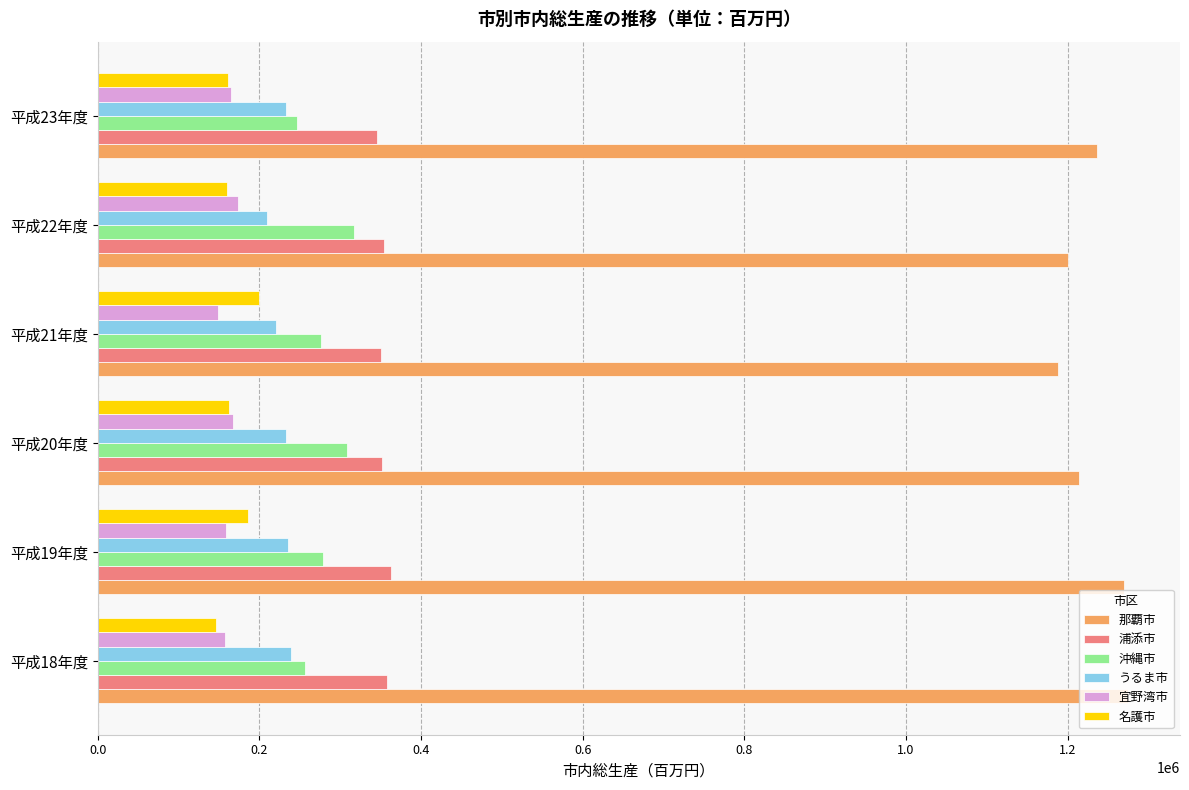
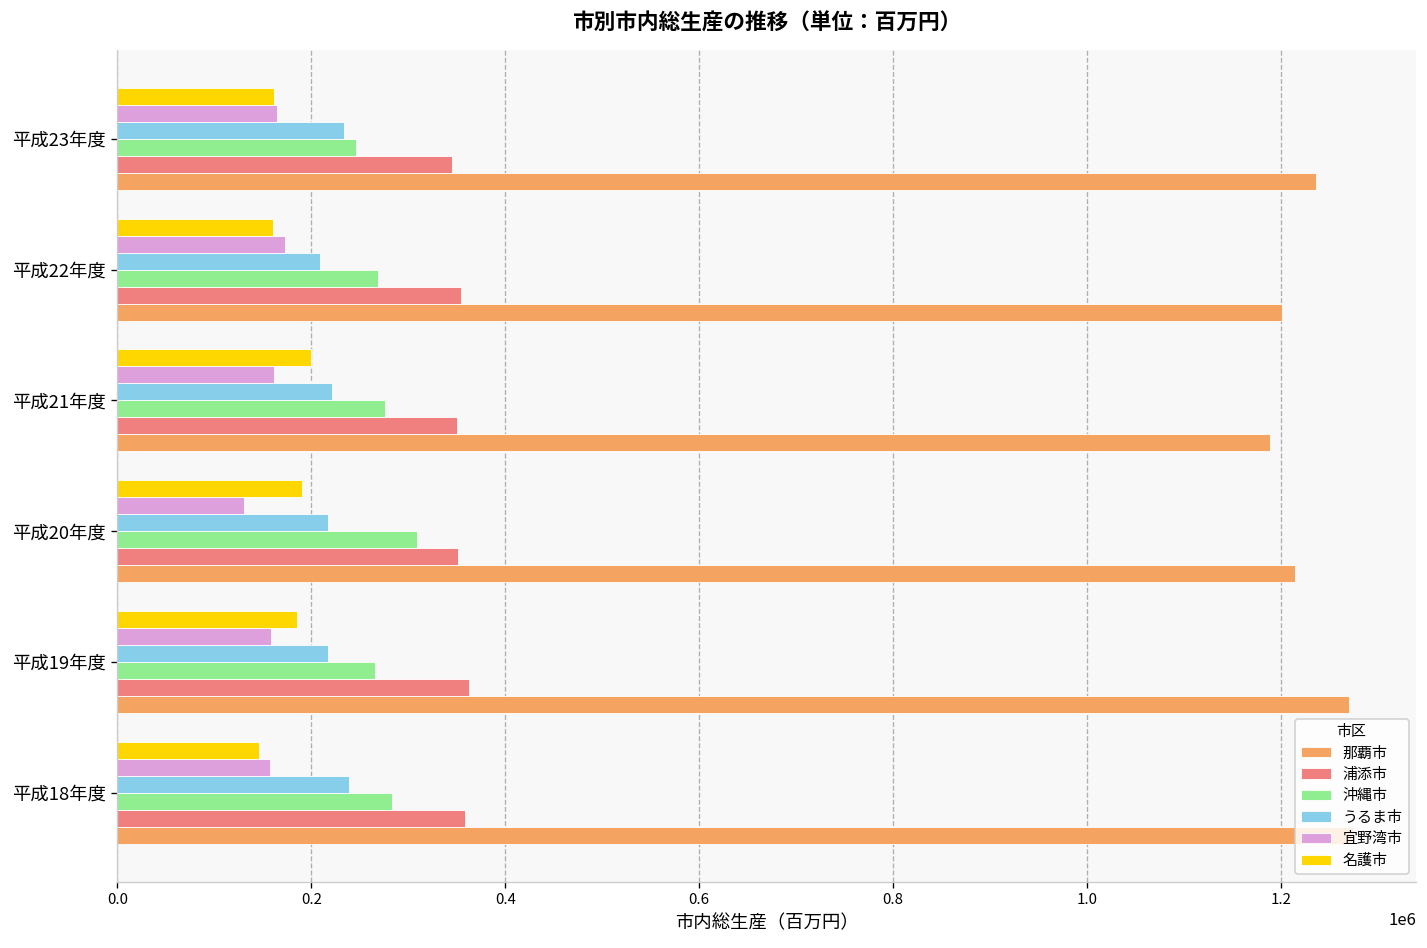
  {
    "沖縄市": {
      "平成23年度": 250000,
-     "平成22年度": 320000,
+     "平成22年度": 270000,
      "平成21年度": 280000,
      "平成20年度": 310000,
-     "平成19年度": 280000,
-     "平成18年度": 260000
+     "平成19年度": 270000,
+     "平成18年度": 280000
    },
    "うるま市": {
      "平成23年度": 230000,
      "平成22年度": 210000,
      "平成21年度": 220000,
-     "平成20年度": 230000,
-     "平成19年度": 240000,
+     "平成20年度": 220000,
+     "平成19年度": 220000,
      "平成18年度": 240000
    },
    "宜野湾市": {
      "平成23年度": 160000,
      "平成22年度": 170000,
-     "平成21年度": 150000,
-     "平成20年度": 170000,
+     "平成21年度": 160000,
+     "平成20年度": 130000,
      "平成19年度": 160000,
      "平成18年度": 160000
    },
    "名護市": {
      "平成23年度": 160000,
      "平成22年度": 160000,
      "平成21年度": 200000,
-     "平成20年度": 160000,
+     "平成20年度": 190000,
      "平成19年度": 190000,
      "平成18年度": 150000
    }
  }
